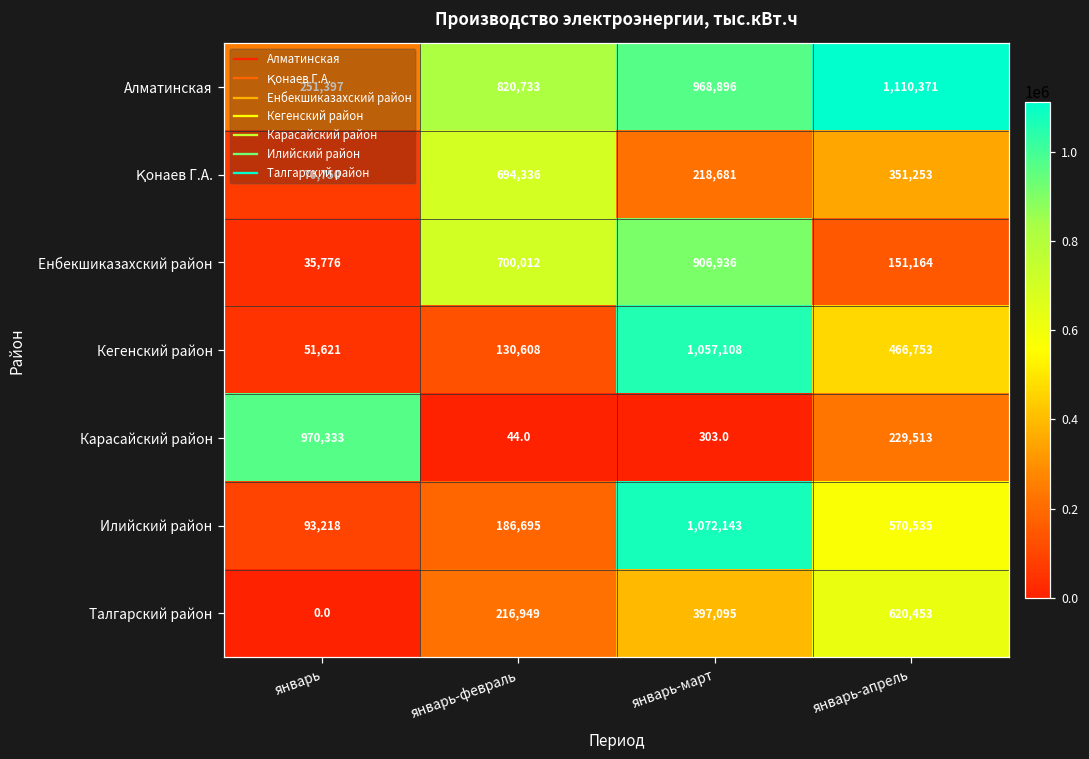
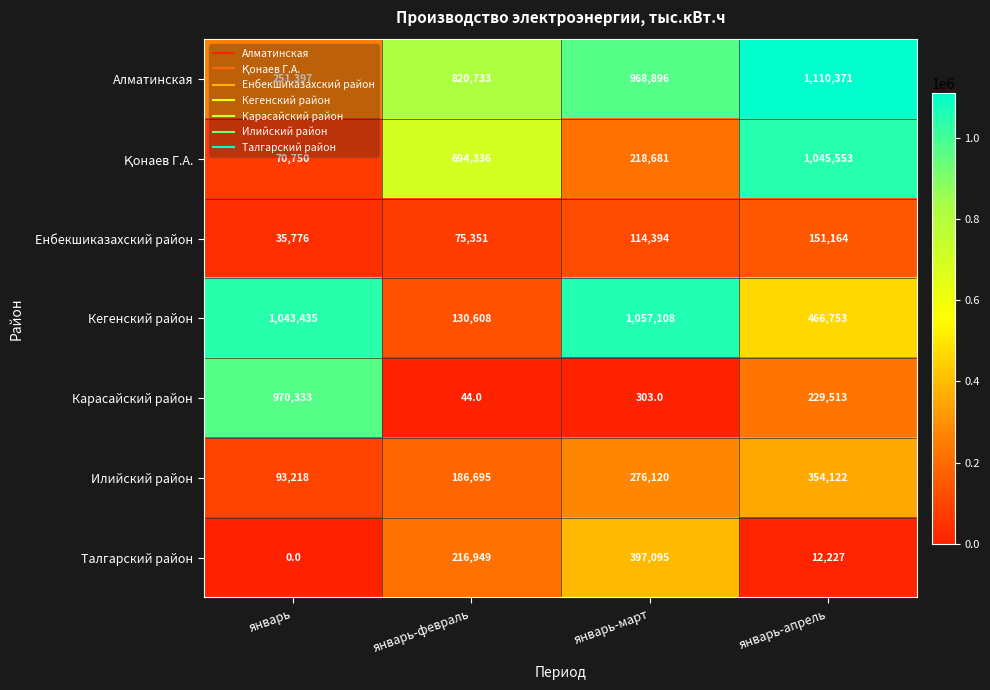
  {
    "Алматинская": {
      "январь-февраль": "820,733",
      "январь-март": "968,896",
      "январь-апрель": "1,110,371"
    },
    "Қонаев Г.А.": {
      "январь-февраль": "694,336",
      "январь-март": "218,681",
-     "январь-апрель": "351,253"
+     "январь-апрель": "1,045,553"
    },
    "Енбекшиказахский район": {
      "январь": "35,776",
-     "январь-февраль": "700,012",
-     "январь-март": "906,936",
+     "январь-февраль": "75,351",
+     "январь-март": "114,394",
      "январь-апрель": "151,164"
    },
    "Кегенский район": {
-     "январь": "51,621",
+     "январь": "1,043,435",
      "январь-февраль": "130,608",
      "январь-март": "1,057,108",
      "январь-апрель": "466,753"
    },
    "Карасайский район": {
      "январь": "970,333",
      "январь-февраль": "44.0",
      "январь-март": "303.0",
      "январь-апрель": "229,513"
    },
    "Илийский район": {
      "январь": "93,218",
      "январь-февраль": "186,695",
-     "январь-март": "1,072,143",
-     "январь-апрель": "570,535"
+     "январь-март": "276,120",
+     "январь-апрель": "354,122"
    },
    "Талгарский район": {
      "январь": "0.0",
      "январь-февраль": "216,949",
      "январь-март": "397,095",
-     "январь-апрель": "620,453"
+     "январь-апрель": "12,227"
    }
  }
